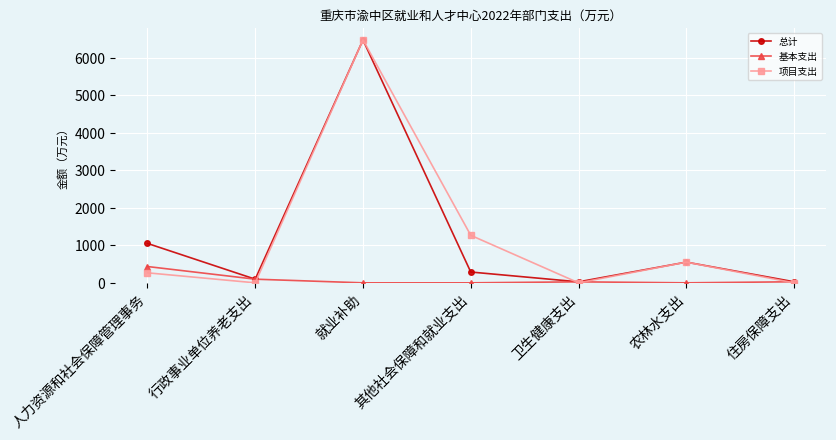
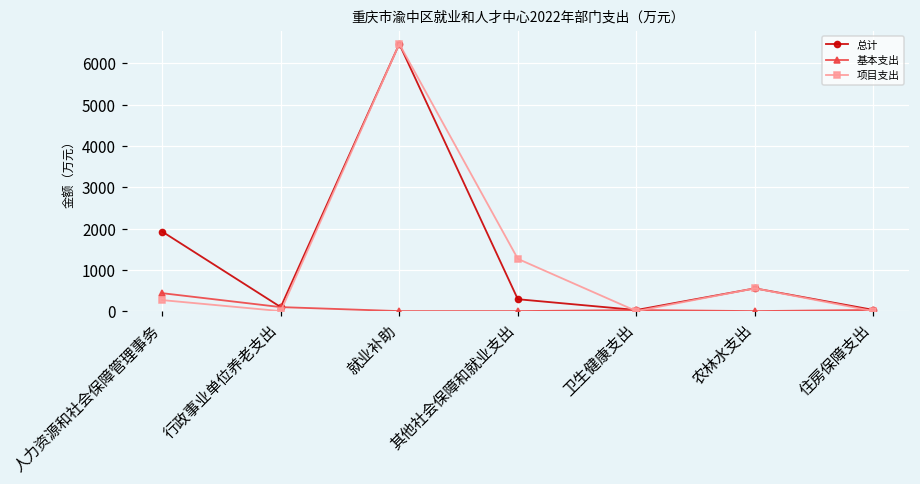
  {
    "总计": {
-     "人力资源和社会保障管理事务": 1100,
+     "人力资源和社会保障管理事务": 1900,
      "其他社会保障和就业支出": 300
    },
    "基本支出": {
      "人力资源和社会保障管理事务": 400,
      "就业补助": 0,
      "其他社会保障和就业支出": 0,
      "农林水支出": 0
    },
    "项目支出": {
      "人力资源和社会保障管理事务": 300,
      "行政事业单位养老支出": 0,
      "其他社会保障和就业支出": 1300
    }
  }
